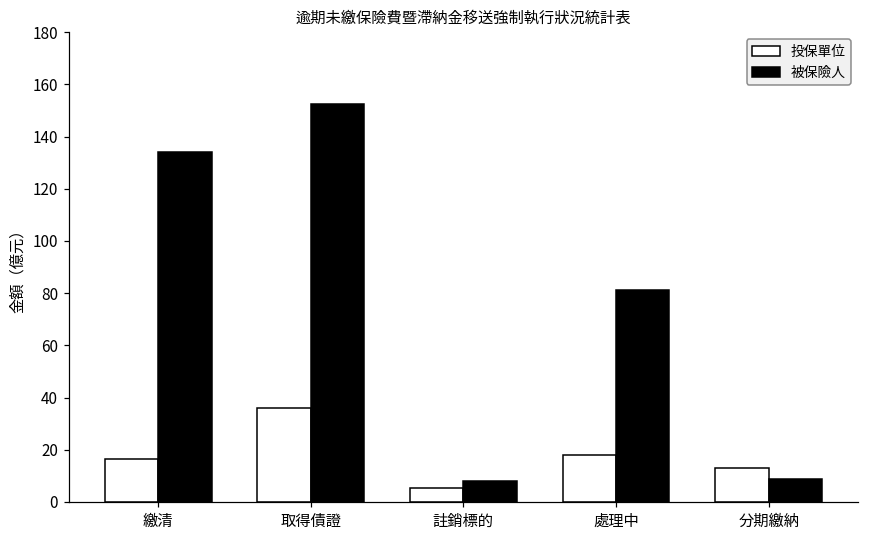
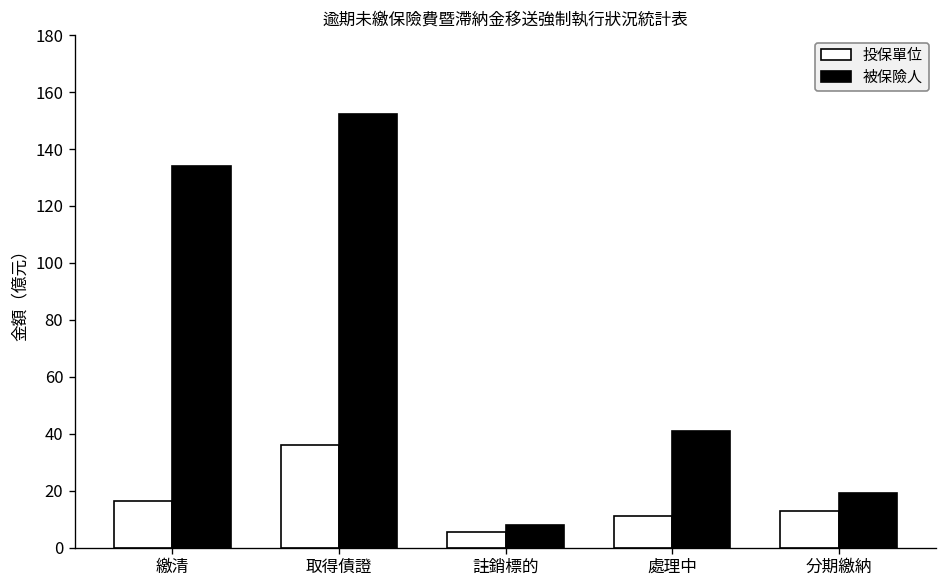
  {
    "投保單位": {
      "繳清": 17,
      "取得債證": 36,
      "註銷標的": 5,
-     "處理中": 18,
+     "處理中": 11,
      "分期繳納": 13
    },
    "被保險人": {
      "繳清": 134,
      "取得債證": 152,
      "註銷標的": 8,
-     "處理中": 81,
-     "分期繳納": 9
+     "處理中": 41,
+     "分期繳納": 19
    }
  }
